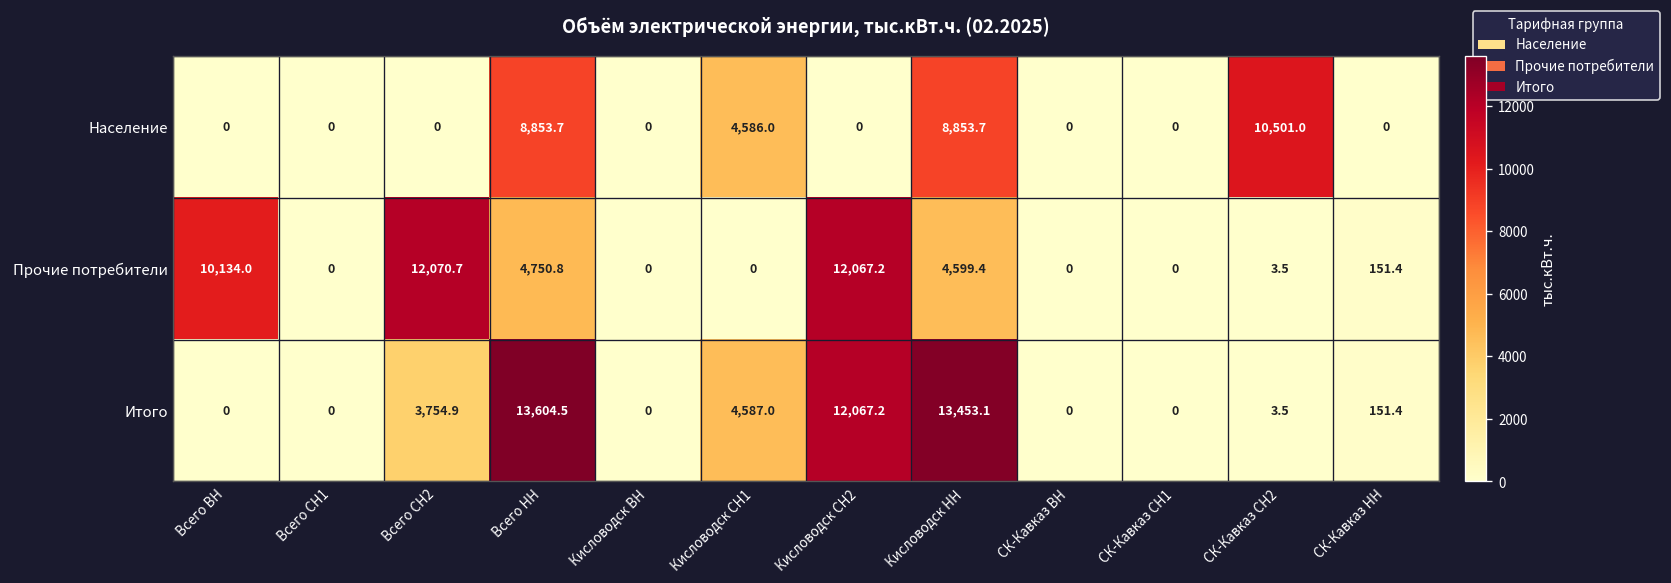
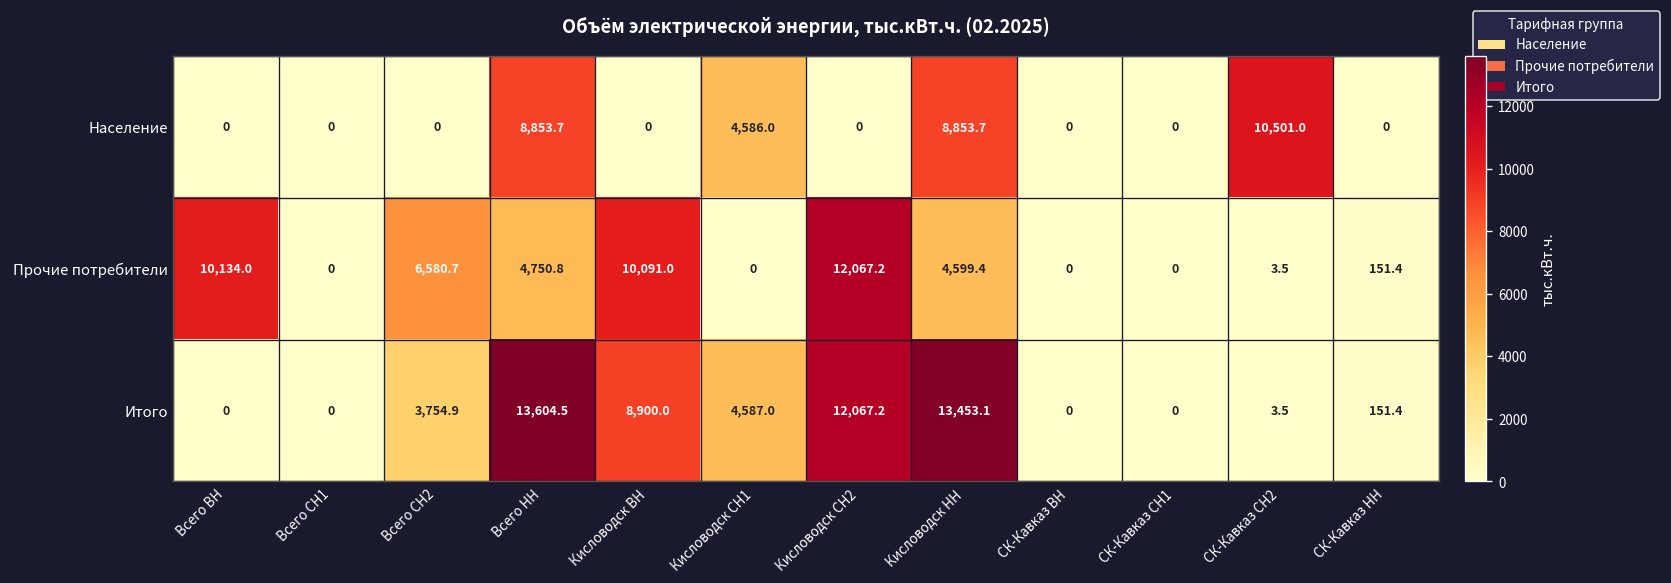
  {
    "Население": {
      "Всего ВН": "0",
      "Всего СН1": "0",
      "Всего СН2": "0",
      "Всего НН": "8,853.7",
      "Кисловодск ВН": "0",
      "Кисловодск СН1": "4,586.0",
      "Кисловодск СН2": "0",
      "Кисловодск НН": "8,853.7",
      "СК-Кавказ ВН": "0",
      "СК-Кавказ СН1": "0",
      "СК-Кавказ СН2": "10,501.0",
      "СК-Кавказ НН": "0"
    },
    "Прочие потребители": {
      "Всего ВН": "10,134.0",
      "Всего СН1": "0",
-     "Всего СН2": "12,070.7",
+     "Всего СН2": "6,580.7",
      "Всего НН": "4,750.8",
-     "Кисловодск ВН": "0",
+     "Кисловодск ВН": "10,091.0",
      "Кисловодск СН1": "0",
      "Кисловодск СН2": "12,067.2",
      "Кисловодск НН": "4,599.4",
      "СК-Кавказ ВН": "0",
      "СК-Кавказ СН1": "0",
      "СК-Кавказ СН2": "3.5",
      "СК-Кавказ НН": "151.4"
    },
    "Итого": {
      "Всего ВН": "0",
      "Всего СН1": "0",
      "Всего СН2": "3,754.9",
      "Всего НН": "13,604.5",
-     "Кисловодск ВН": "0",
+     "Кисловодск ВН": "8,900.0",
      "Кисловодск СН1": "4,587.0",
      "Кисловодск СН2": "12,067.2",
      "Кисловодск НН": "13,453.1",
      "СК-Кавказ ВН": "0",
      "СК-Кавказ СН1": "0",
      "СК-Кавказ СН2": "3.5",
      "СК-Кавказ НН": "151.4"
    }
  }
